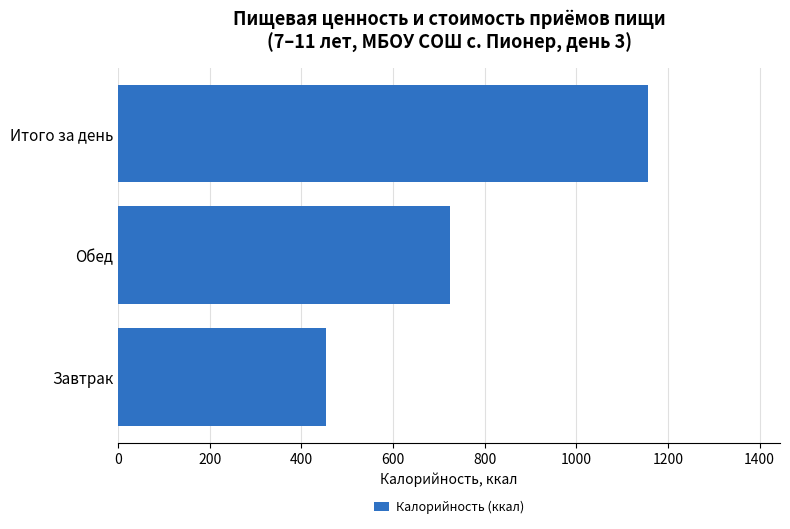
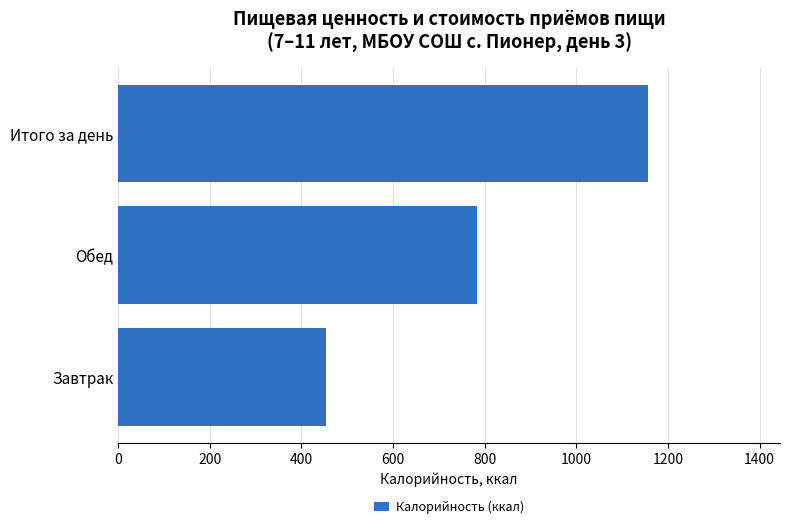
  {
    "Итого за день": 1160,
-   "Обед": 720,
+   "Обед": 780,
    "Завтрак": 450
  }
